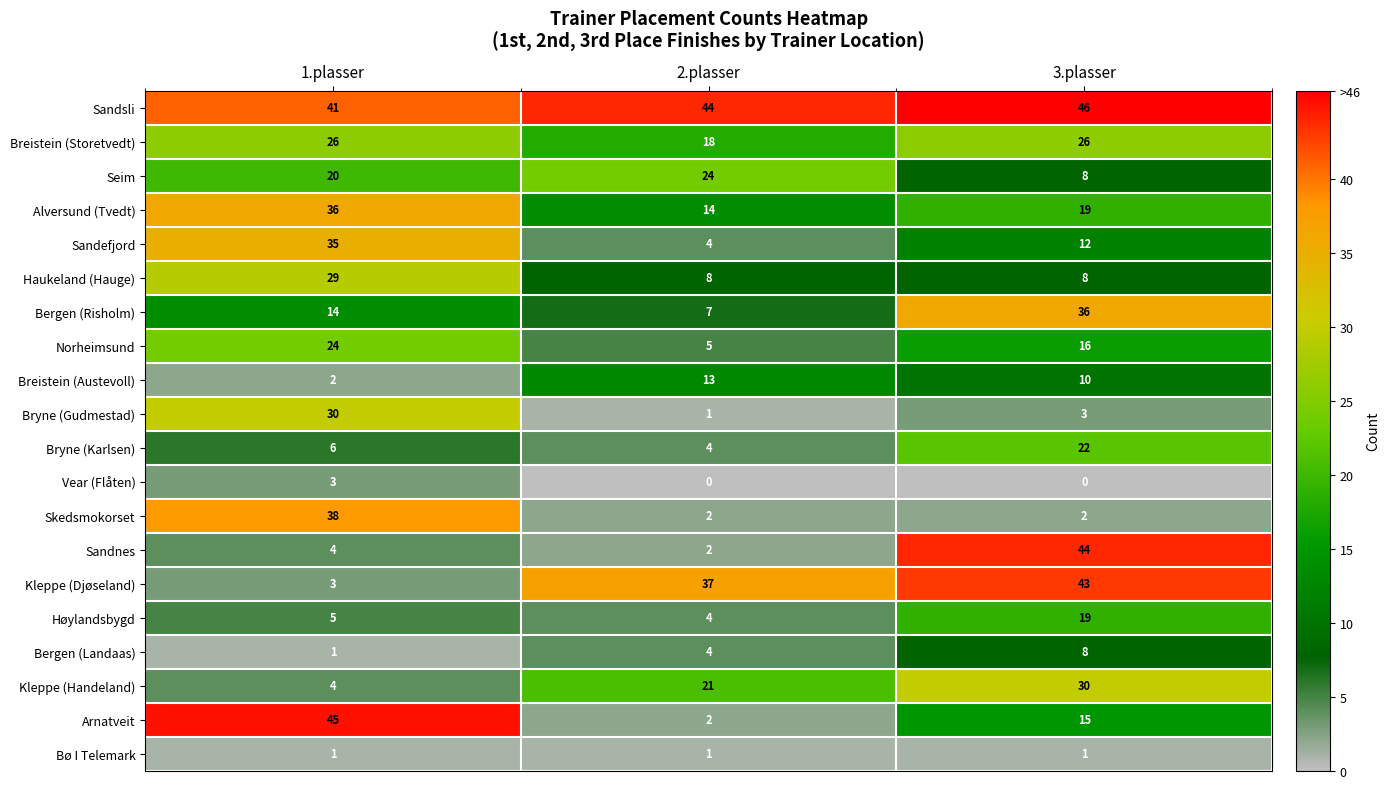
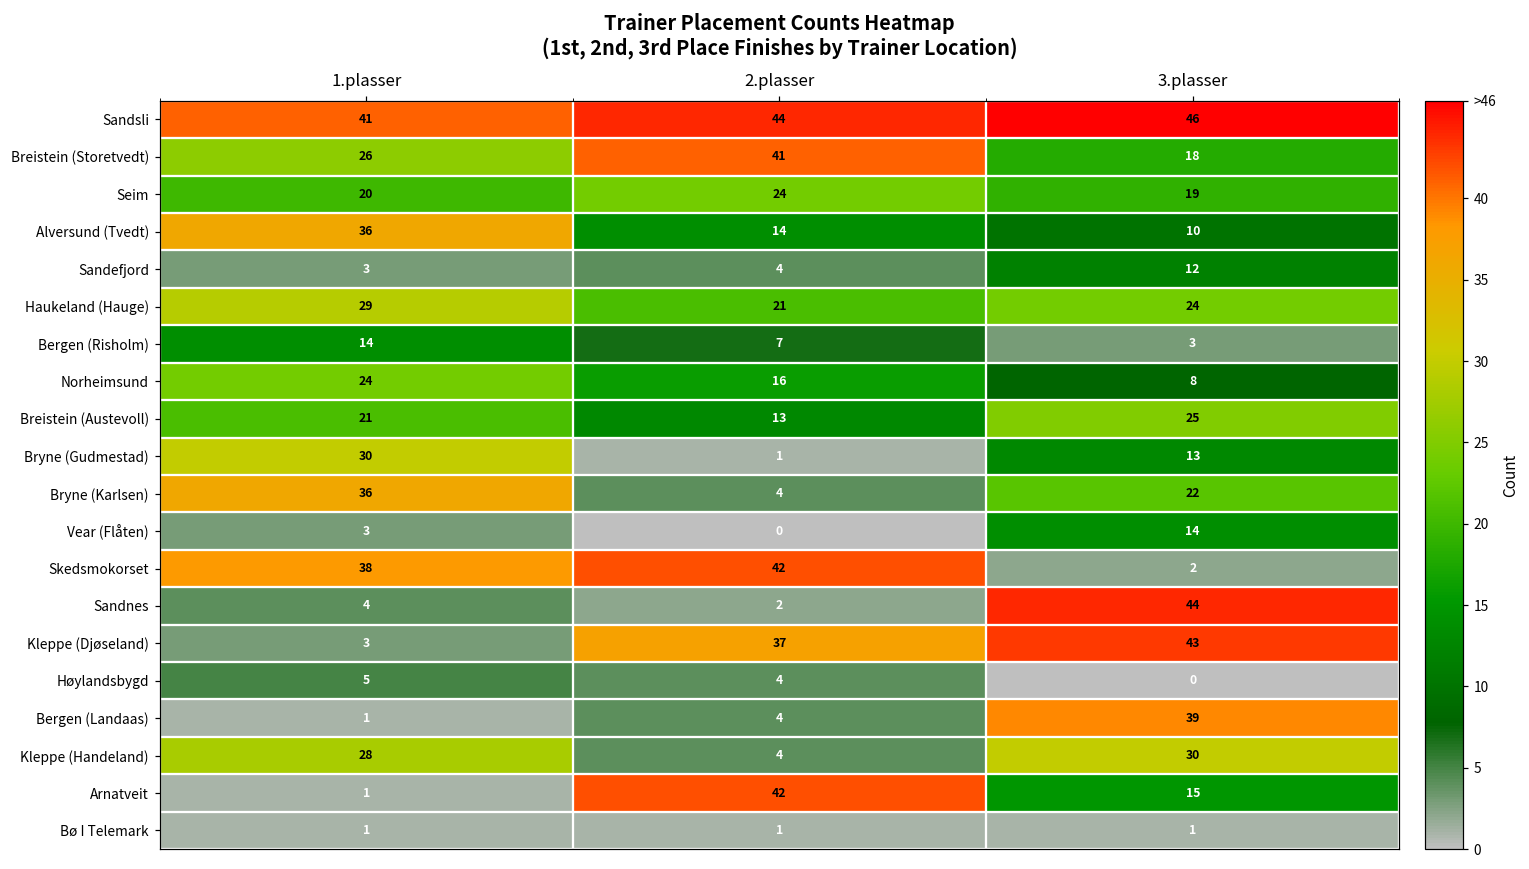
  {
    "Sandsli": {
      "1.plasser": 41,
      "2.plasser": 44,
      "3.plasser": 46
    },
    "Breistein (Storetvedt)": {
      "1.plasser": 26,
-     "2.plasser": 18,
-     "3.plasser": 26
+     "2.plasser": 41,
+     "3.plasser": 18
    },
    "Seim": {
      "1.plasser": 20,
      "2.plasser": 24,
-     "3.plasser": 8
+     "3.plasser": 19
    },
    "Alversund (Tvedt)": {
      "1.plasser": 36,
      "2.plasser": 14,
-     "3.plasser": 19
+     "3.plasser": 10
    },
    "Sandefjord": {
-     "1.plasser": 35,
+     "1.plasser": 3,
      "2.plasser": 4,
      "3.plasser": 12
    },
    "Haukeland (Hauge)": {
      "1.plasser": 29,
-     "2.plasser": 8,
-     "3.plasser": 8
+     "2.plasser": 21,
+     "3.plasser": 24
    },
    "Bergen (Risholm)": {
      "1.plasser": 14,
      "2.plasser": 7,
-     "3.plasser": 36
+     "3.plasser": 3
    },
    "Norheimsund": {
      "1.plasser": 24,
-     "2.plasser": 5,
-     "3.plasser": 16
+     "2.plasser": 16,
+     "3.plasser": 8
    },
    "Breistein (Austevoll)": {
-     "1.plasser": 2,
+     "1.plasser": 21,
      "2.plasser": 13,
-     "3.plasser": 10
+     "3.plasser": 25
    },
    "Bryne (Gudmestad)": {
      "1.plasser": 30,
      "2.plasser": 1,
-     "3.plasser": 3
+     "3.plasser": 13
    },
    "Bryne (Karlsen)": {
-     "1.plasser": 6,
+     "1.plasser": 36,
      "2.plasser": 4,
      "3.plasser": 22
    },
    "Vear (Flåten)": {
      "1.plasser": 3,
      "2.plasser": 0,
-     "3.plasser": 0
+     "3.plasser": 14
    },
    "Skedsmokorset": {
      "1.plasser": 38,
-     "2.plasser": 2,
+     "2.plasser": 42,
      "3.plasser": 2
    },
    "Sandnes": {
      "1.plasser": 4,
      "2.plasser": 2,
      "3.plasser": 44
    },
    "Kleppe (Djøseland)": {
      "1.plasser": 3,
      "2.plasser": 37,
      "3.plasser": 43
    },
    "Høylandsbygd": {
      "1.plasser": 5,
      "2.plasser": 4,
-     "3.plasser": 19
+     "3.plasser": 0
    },
    "Bergen (Landaas)": {
      "1.plasser": 1,
      "2.plasser": 4,
-     "3.plasser": 8
+     "3.plasser": 39
    },
    "Kleppe (Handeland)": {
-     "1.plasser": 4,
-     "2.plasser": 21,
+     "1.plasser": 28,
+     "2.plasser": 4,
      "3.plasser": 30
    },
    "Arnatveit": {
-     "1.plasser": 45,
-     "2.plasser": 2,
+     "1.plasser": 1,
+     "2.plasser": 42,
      "3.plasser": 15
    },
    "Bø I Telemark": {
      "1.plasser": 1,
      "2.plasser": 1,
      "3.plasser": 1
    }
  }
